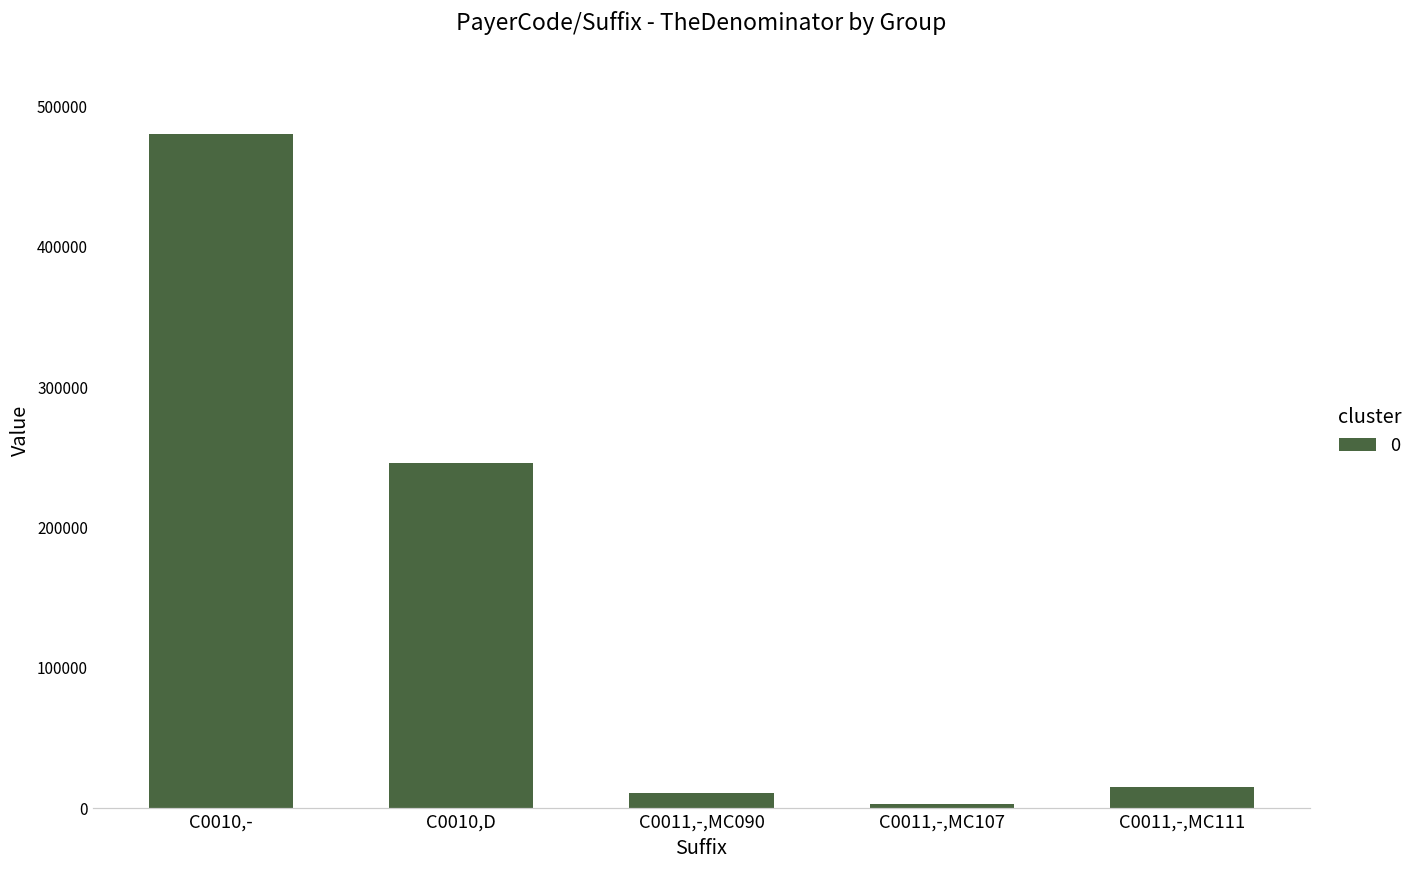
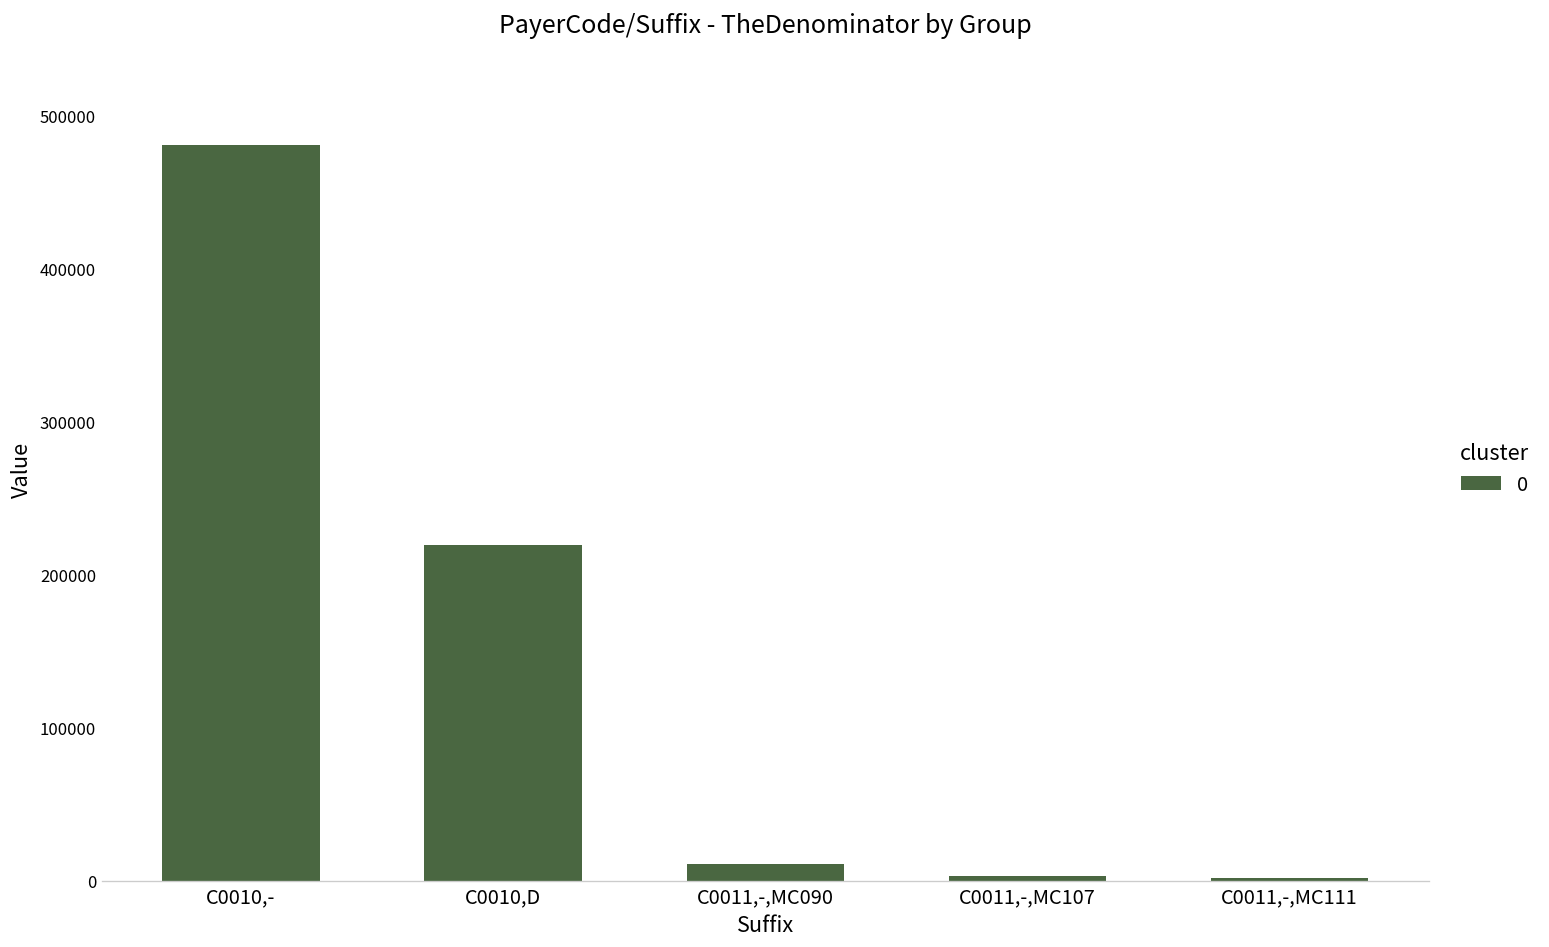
  {
    "C0010,-": 480000,
-   "C0010,D": 246000,
+   "C0010,D": 219000,
    "C0011,-,MC090": 11000,
    "C0011,-,MC107": 3000,
-   "C0011,-,MC111": 15000
+   "C0011,-,MC111": 2000
  }
